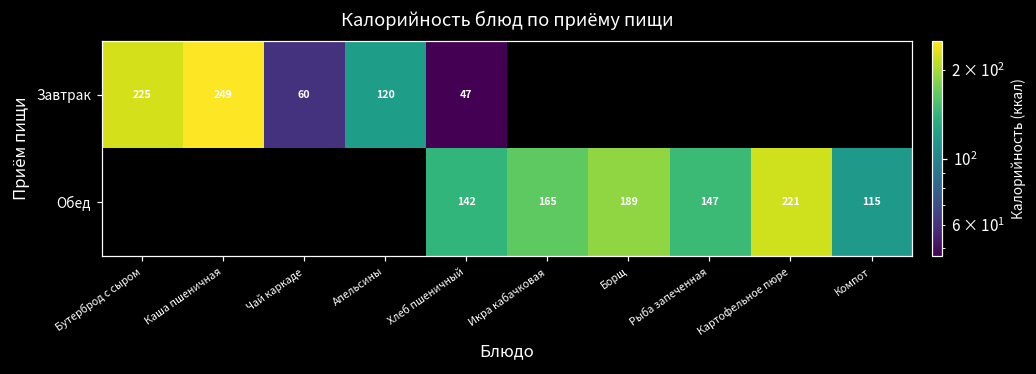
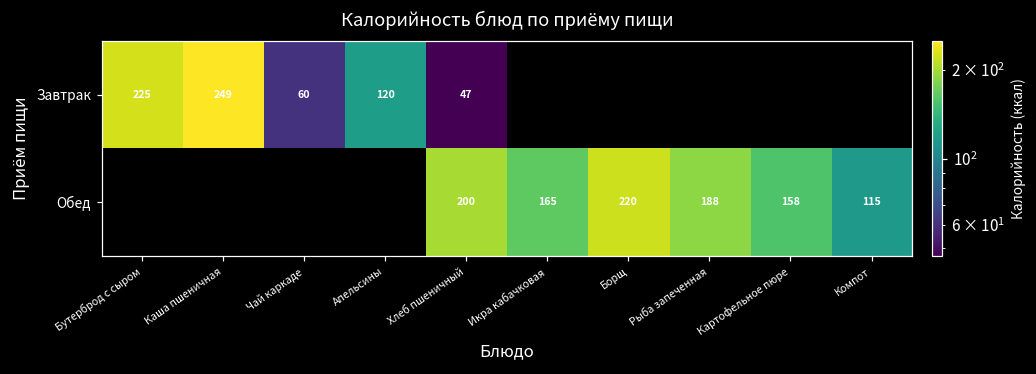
  {
    "Завтрак": {
      "Бутерброд с сыром": 225,
      "Каша пшеничная": 249,
      "Чай каркаде": 60,
      "Апельсины": 120,
      "Хлеб пшеничный": 47
    },
    "Обед": {
-     "Хлеб пшеничный": 142,
+     "Хлеб пшеничный": 200,
      "Икра кабачковая": 165,
-     "Борщ": 189,
-     "Рыба запеченная": 147,
-     "Картофельное пюре": 221,
+     "Борщ": 220,
+     "Рыба запеченная": 188,
+     "Картофельное пюре": 158,
      "Компот": 115
    }
  }
